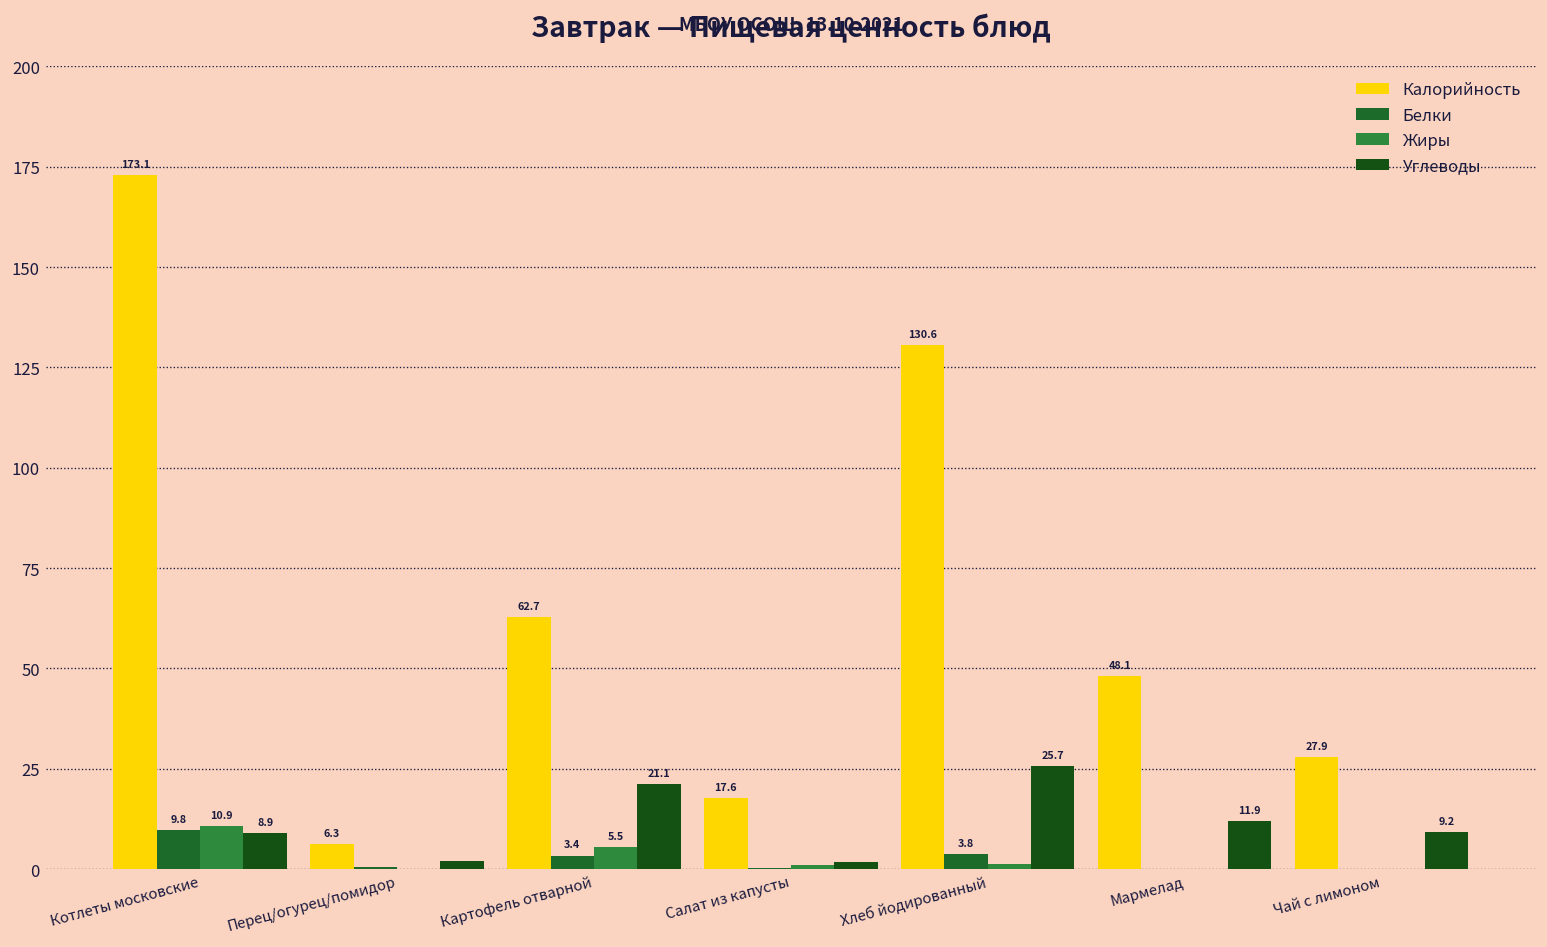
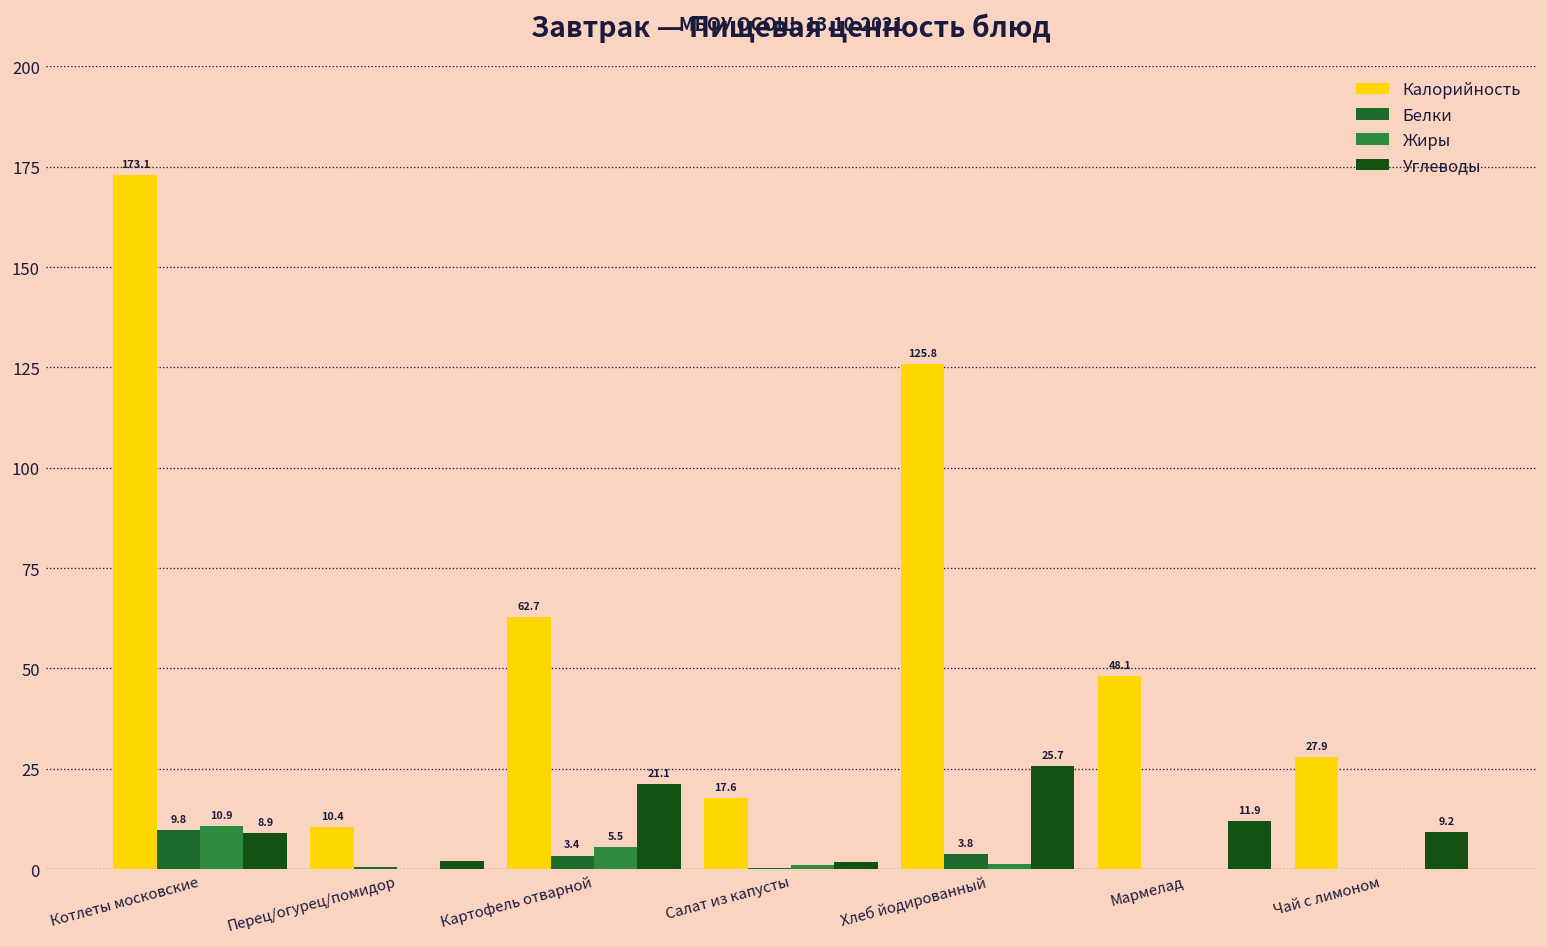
  {
    "Калорийность": {
      "Котлеты московские": 173.1,
-     "Перец/огурец/помидор": 6.3,
+     "Перец/огурец/помидор": 10.4,
      "Картофель отварной": 62.7,
      "Салат из капусты": 17.6,
-     "Хлеб йодированный": 130.6,
+     "Хлеб йодированный": 125.8,
      "Мармелад": 48.1,
      "Чай с лимоном": 27.9
    }
  }
